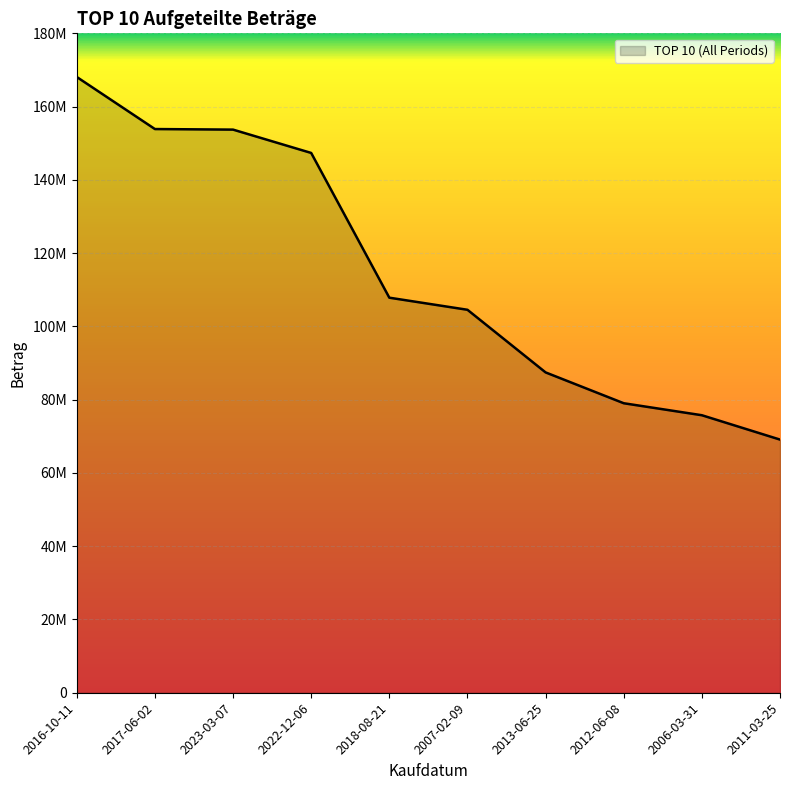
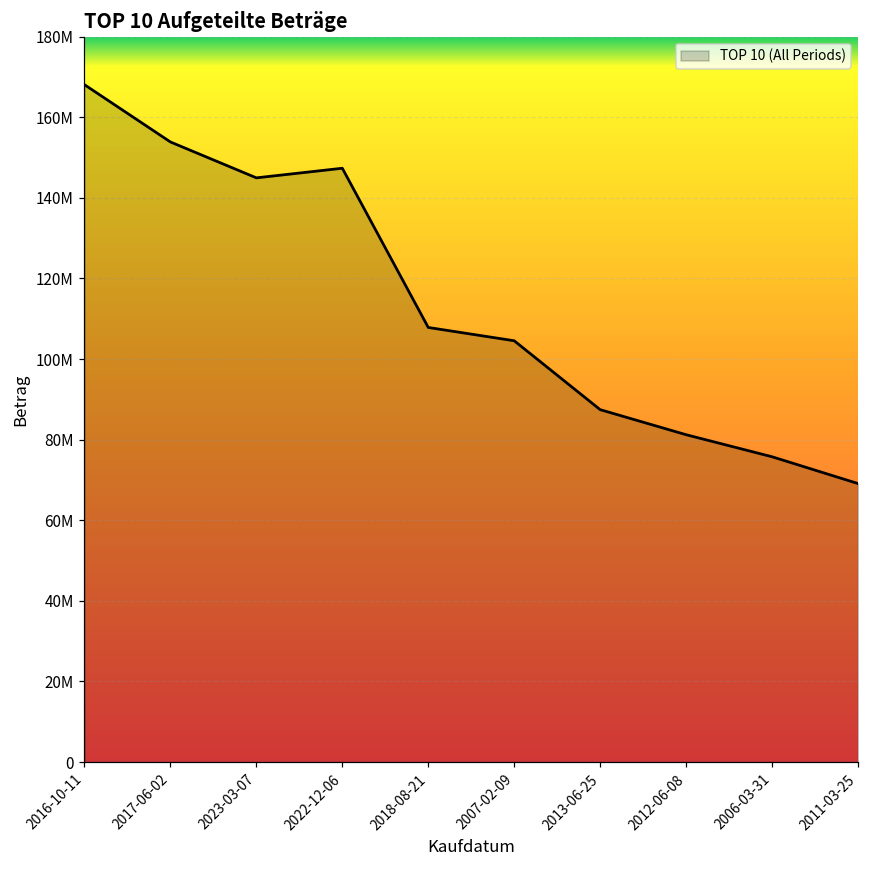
  {
    "2016-10-11": 168000000,
    "2017-06-02": 154000000,
-   "2023-03-07": 154000000,
+   "2023-03-07": 145000000,
    "2022-12-06": 147000000,
    "2018-08-21": 108000000,
    "2007-02-09": 105000000,
    "2013-06-25": 87000000,
-   "2012-06-08": 79000000,
+   "2012-06-08": 81000000,
    "2006-03-31": 76000000,
    "2011-03-25": 69000000
  }
